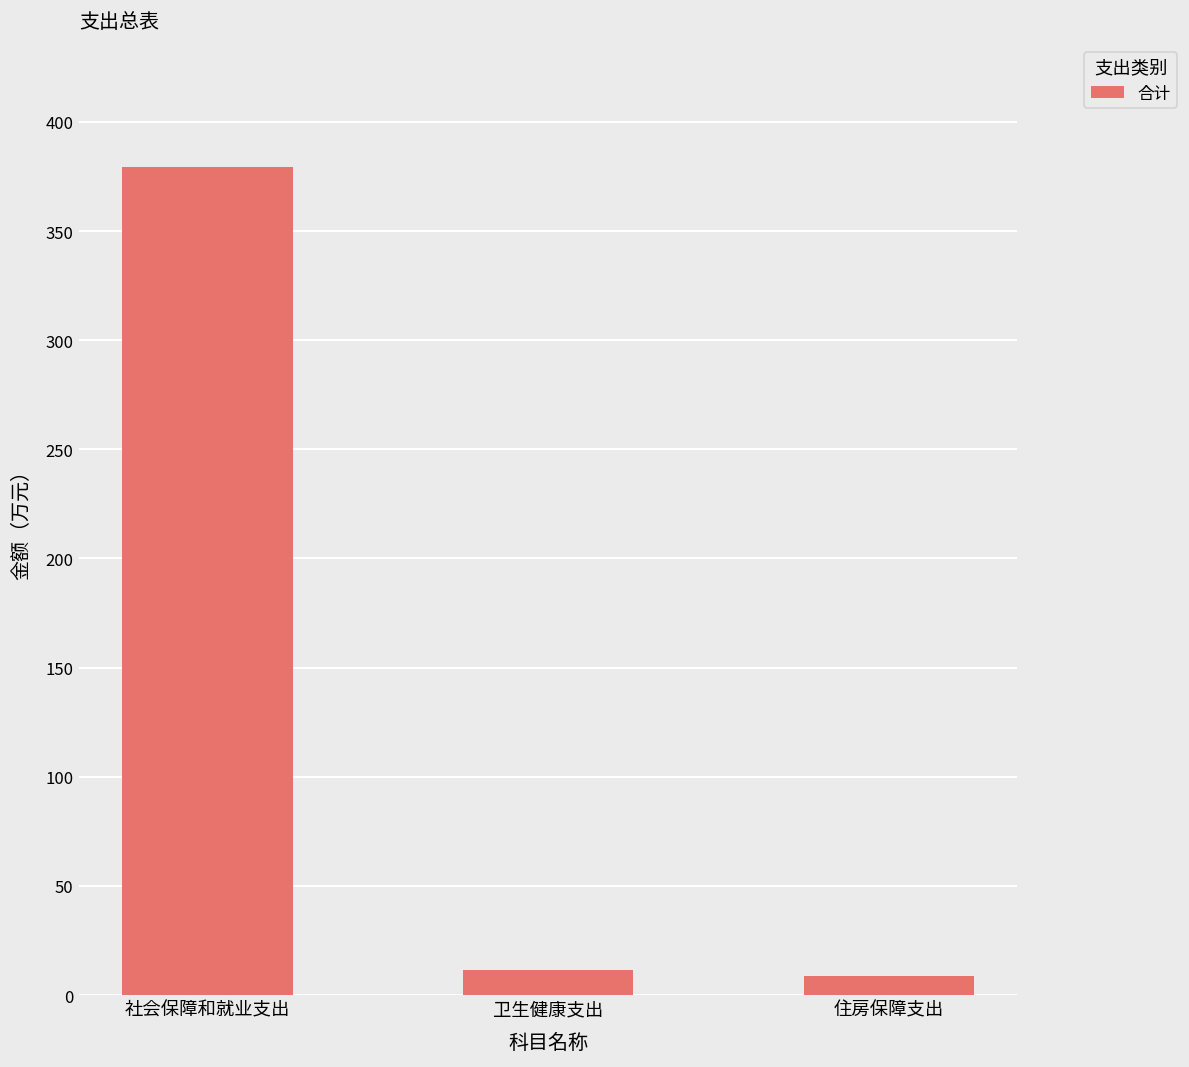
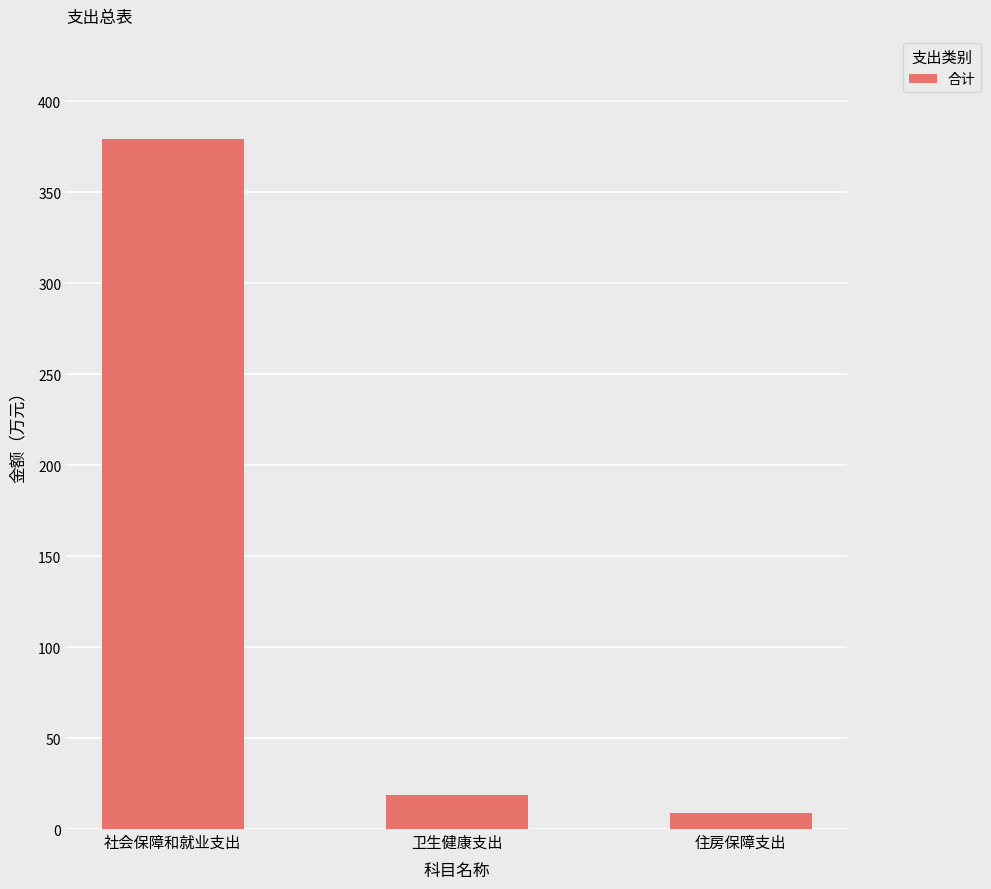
  {
    "社会保障和就业支出": 379,
-   "卫生健康支出": 11,
+   "卫生健康支出": 19,
    "住房保障支出": 9
  }
